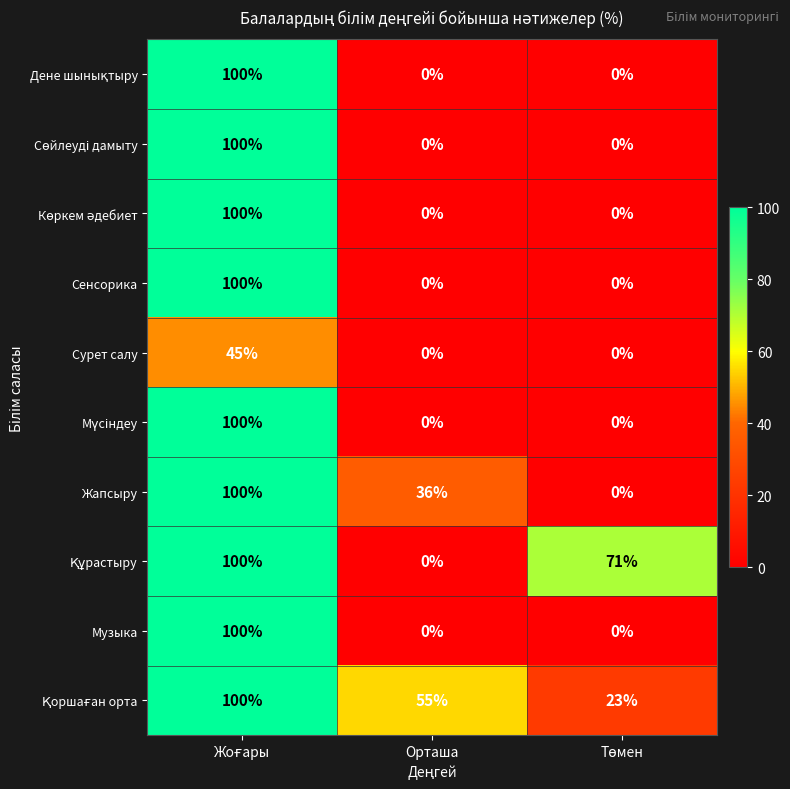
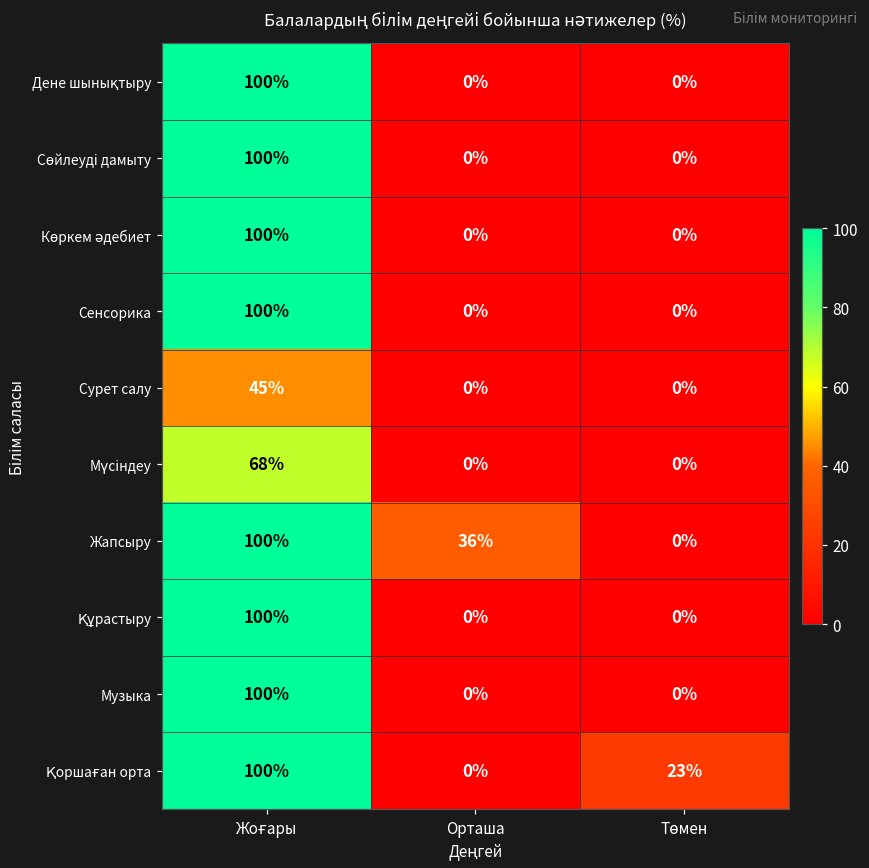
  {
    "Дене шынықтыру": {
      "Жоғары": "100%",
      "Орташа": "0%",
      "Төмен": "0%"
    },
    "Сөйлеуді дамыту": {
      "Жоғары": "100%",
      "Орташа": "0%",
      "Төмен": "0%"
    },
    "Көркем әдебиет": {
      "Жоғары": "100%",
      "Орташа": "0%",
      "Төмен": "0%"
    },
    "Сенсорика": {
      "Жоғары": "100%",
      "Орташа": "0%",
      "Төмен": "0%"
    },
    "Сурет салу": {
      "Жоғары": "45%",
      "Орташа": "0%",
      "Төмен": "0%"
    },
    "Мүсіндеу": {
-     "Жоғары": "100%",
+     "Жоғары": "68%",
      "Орташа": "0%",
      "Төмен": "0%"
    },
    "Жапсыру": {
      "Жоғары": "100%",
      "Орташа": "36%",
      "Төмен": "0%"
    },
    "Құрастыру": {
      "Жоғары": "100%",
      "Орташа": "0%",
-     "Төмен": "71%"
+     "Төмен": "0%"
    },
    "Музыка": {
      "Жоғары": "100%",
      "Орташа": "0%",
      "Төмен": "0%"
    },
    "Қоршаған орта": {
      "Жоғары": "100%",
-     "Орташа": "55%",
+     "Орташа": "0%",
      "Төмен": "23%"
    }
  }
